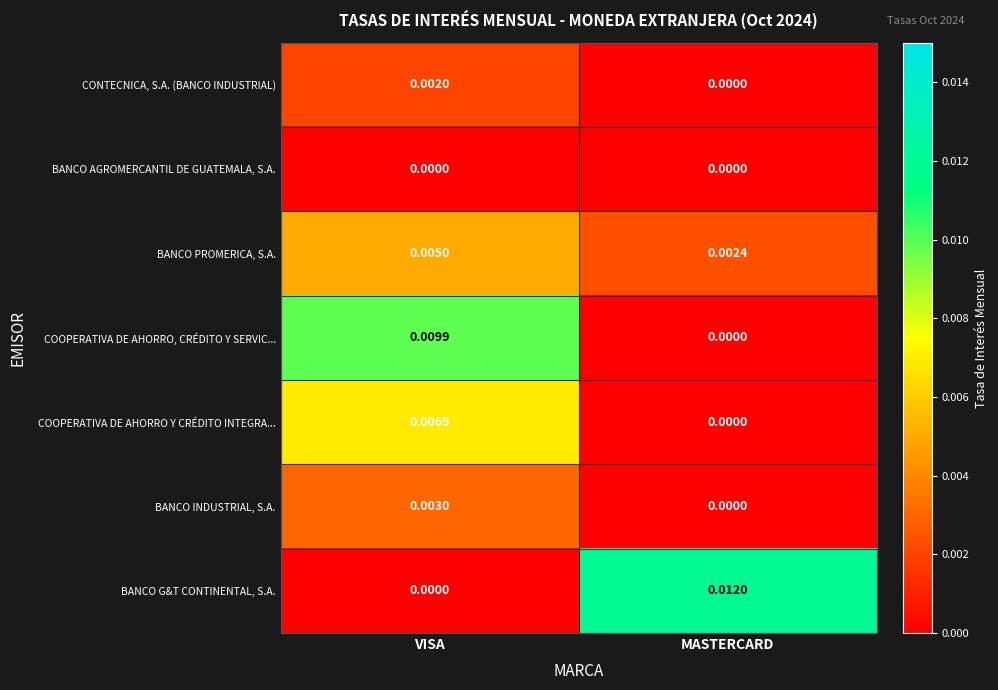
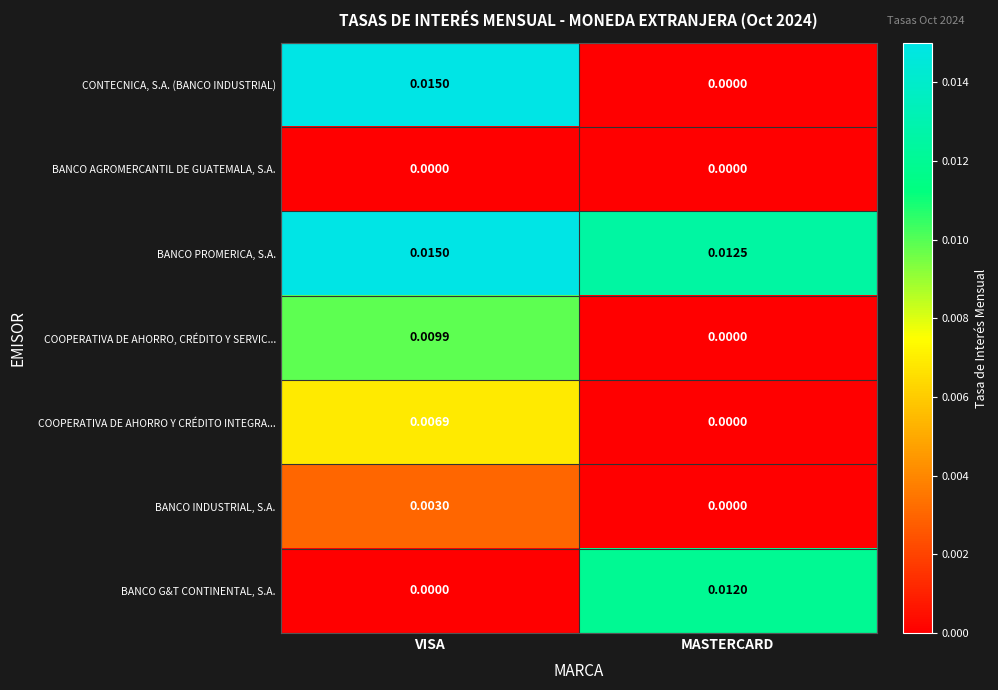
  {
    "CONTECNICA, S.A. (BANCO INDUSTRIAL)": {
-     "VISA": 0.0020,
+     "VISA": 0.0150,
      "MASTERCARD": 0.0000
    },
    "BANCO AGROMERCANTIL DE GUATEMALA, S.A.": {
      "VISA": 0.0000,
      "MASTERCARD": 0.0000
    },
    "BANCO PROMERICA, S.A.": {
-     "VISA": 0.0050,
-     "MASTERCARD": 0.0024
+     "VISA": 0.0150,
+     "MASTERCARD": 0.0125
    },
    "COOPERATIVA DE AHORRO, CRÉDITO Y SERVIC...": {
      "VISA": 0.0099,
      "MASTERCARD": 0.0000
    },
    "COOPERATIVA DE AHORRO Y CRÉDITO INTEGRA...": {
      "VISA": 0.0069,
      "MASTERCARD": 0.0000
    },
    "BANCO INDUSTRIAL, S.A.": {
      "VISA": 0.0030,
      "MASTERCARD": 0.0000
    },
    "BANCO G&T CONTINENTAL, S.A.": {
      "VISA": 0.0000,
      "MASTERCARD": 0.0120
    }
  }
